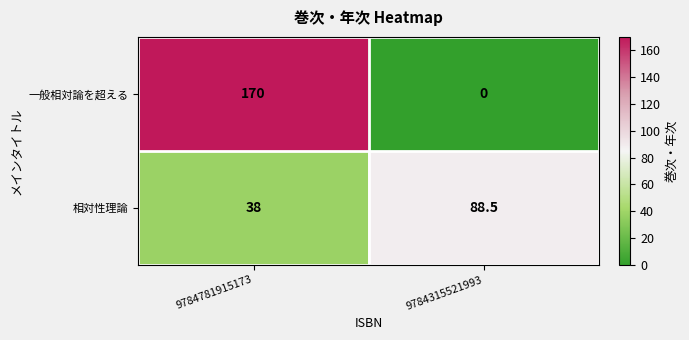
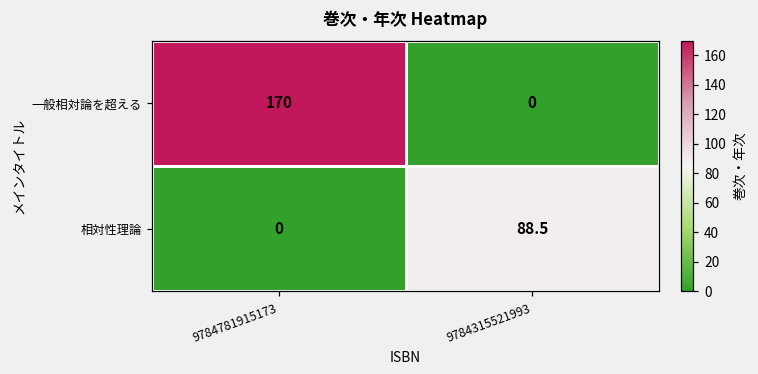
  {
    "一般相対論を超える": {
      "9784781915173": 170,
      "9784315521993": 0
    },
    "相対性理論": {
-     "9784781915173": 38,
+     "9784781915173": 0,
      "9784315521993": 88.5
    }
  }
